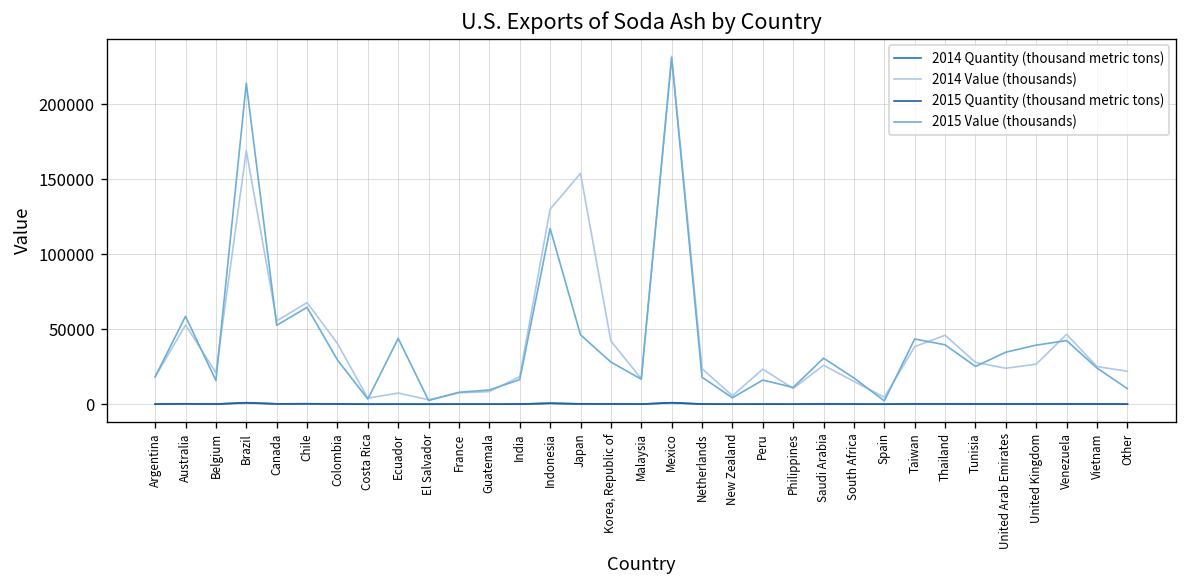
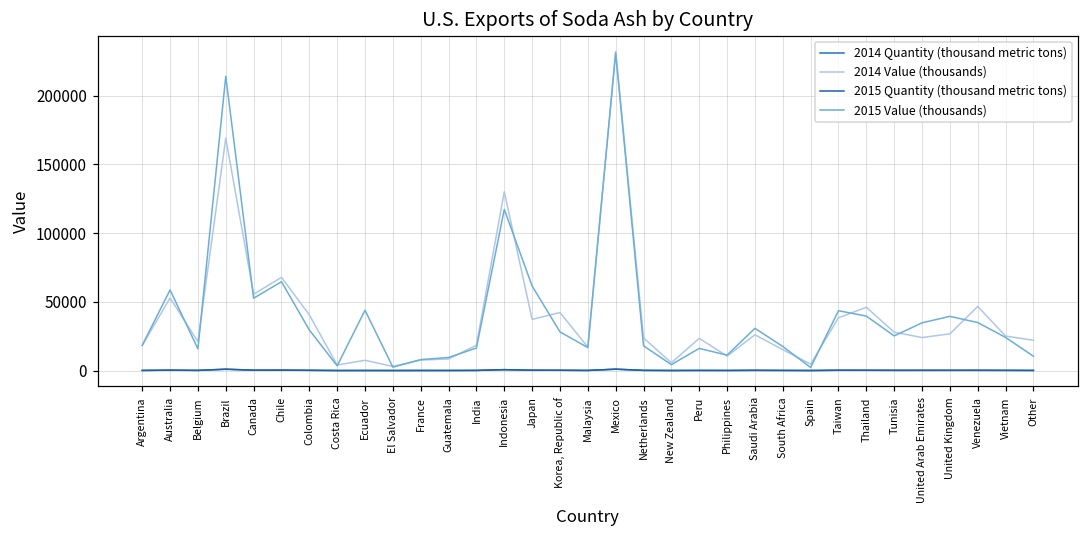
  {
    "2014 Value (thousands)": {
      "Australia": 53000,
      "Belgium": 21000,
      "Brazil": 169000,
      "Canada": 56000,
      "Chile": 68000,
      "Colombia": 41000,
      "Ecuador": 7000,
      "Indonesia": 130000,
-     "Japan": 154000,
+     "Japan": 37000,
      "Korea, Republic of": 42000,
      "Netherlands": 24000,
      "Peru": 23000,
      "Saudi Arabia": 26000,
      "South Africa": 15000,
      "Spain": 5000,
      "Taiwan": 38000,
      "Thailand": 46000,
      "Tunisia": 28000,
      "United Arab Emirates": 24000,
      "United Kingdom": 27000,
      "Venezuela": 47000,
      "Other": 22000
    },
    "2015 Value (thousands)": {
      "Australia": 59000,
      "Belgium": 16000,
      "Brazil": 214000,
      "Canada": 53000,
      "Chile": 65000,
      "Colombia": 30000,
      "Ecuador": 44000,
      "Indonesia": 117000,
-     "Japan": 46000,
+     "Japan": 61000,
      "Korea, Republic of": 28000,
      "Netherlands": 18000,
      "Peru": 16000,
      "Saudi Arabia": 31000,
      "South Africa": 18000,
      "Spain": 2000,
      "Taiwan": 44000,
      "Thailand": 40000,
      "Tunisia": 25000,
      "United Arab Emirates": 35000,
      "United Kingdom": 39000,
-     "Venezuela": 42000,
+     "Venezuela": 35000,
      "Other": 10000
    }
  }
